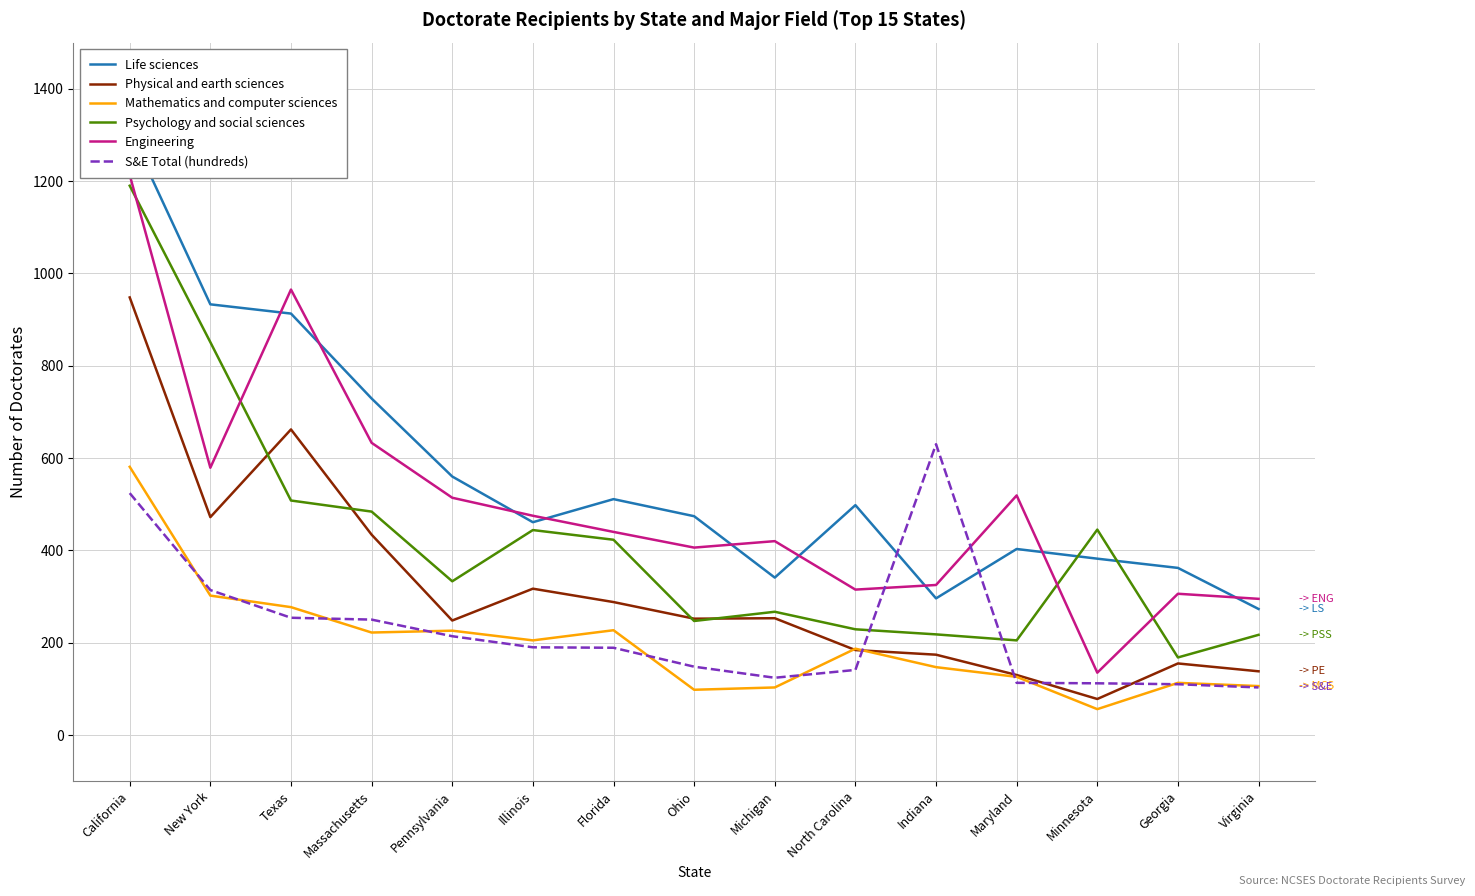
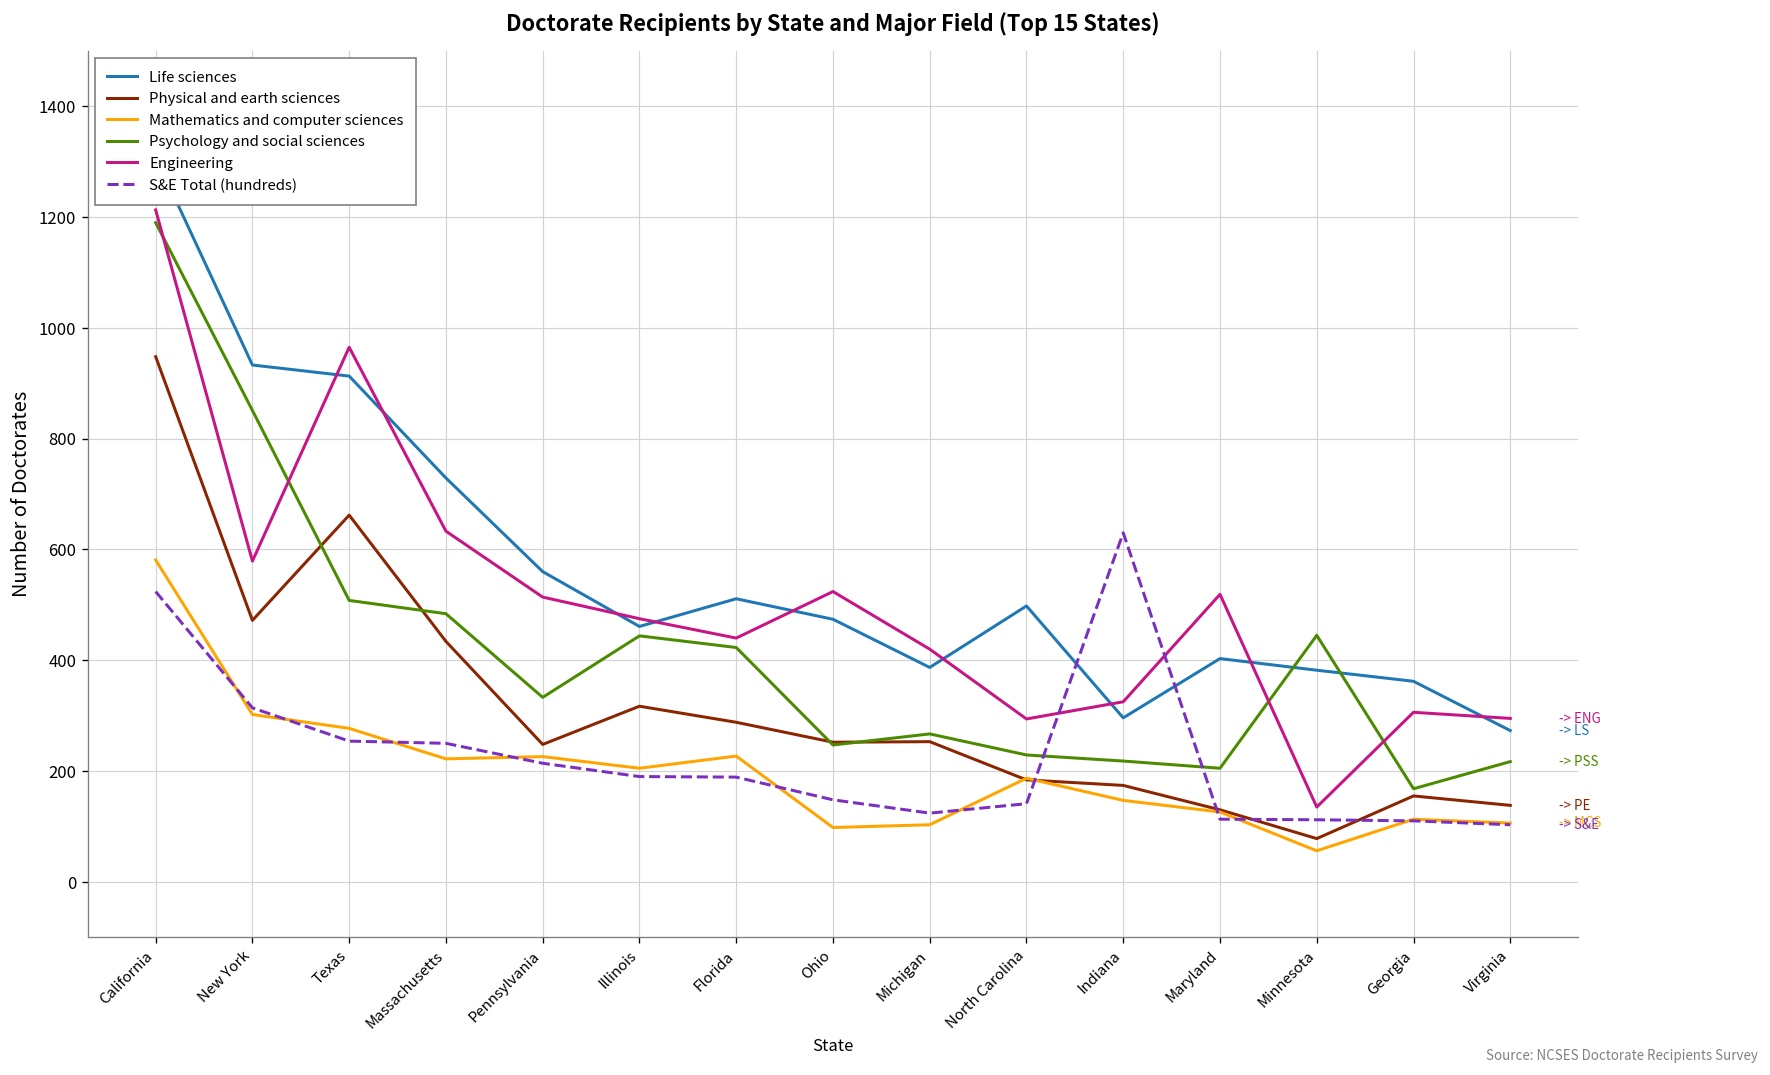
  {
    "Life sciences": {
      "New York": 930,
      "Texas": 910,
      "Massachusetts": 730,
      "Pennsylvania": 560,
      "Illinois": 460,
      "Florida": 510,
      "Ohio": 470,
-     "Michigan": 340,
+     "Michigan": 390,
      "North Carolina": 500,
      "Indiana": 300,
      "Maryland": 400,
      "Minnesota": 380,
      "Georgia": 360,
      "Virginia": 270
    },
    "Physical and earth sciences": {
      "California": 950,
      "New York": 470,
      "Texas": 660,
      "Massachusetts": 430,
      "Pennsylvania": 250,
      "Illinois": 320,
      "Florida": 290,
      "Michigan": 250,
      "Indiana": 170,
      "Minnesota": 80,
      "Georgia": 160,
      "Virginia": 140
    },
    "Mathematics and computer sciences": {
      "California": 580,
      "New York": 300,
      "Texas": 280,
      "Massachusetts": 220,
      "Pennsylvania": 230,
      "Illinois": 210,
      "Florida": 230,
      "Ohio": 100,
      "Michigan": 100,
      "Indiana": 150,
      "Minnesota": 60
    },
    "Psychology and social sciences": {
      "California": 1190,
      "New York": 850,
      "Texas": 510,
      "Massachusetts": 480,
      "Pennsylvania": 330,
      "Illinois": 440,
      "Florida": 420,
      "Michigan": 270,
      "North Carolina": 230,
      "Indiana": 220,
      "Maryland": 210,
      "Minnesota": 450,
      "Georgia": 170,
      "Virginia": 220
    },
    "Engineering": {
      "New York": 580,
      "Texas": 970,
      "Massachusetts": 630,
      "Pennsylvania": 510,
      "Illinois": 480,
      "Florida": 440,
-     "Ohio": 410,
+     "Ohio": 520,
      "Michigan": 420,
-     "North Carolina": 320,
+     "North Carolina": 290,
      "Indiana": 330,
      "Maryland": 520,
      "Minnesota": 140,
      "Georgia": 310,
      "Virginia": 300
    },
    "S&E Total (hundreds)": {
      "California": 520,
      "New York": 310,
      "Texas": 250,
      "Massachusetts": 250,
      "Pennsylvania": 210,
      "Illinois": 190,
      "Florida": 190,
      "Ohio": 150,
      "Michigan": 120,
      "North Carolina": 140,
      "Indiana": 630,
      "Maryland": 110,
      "Minnesota": 110
    }
  }
